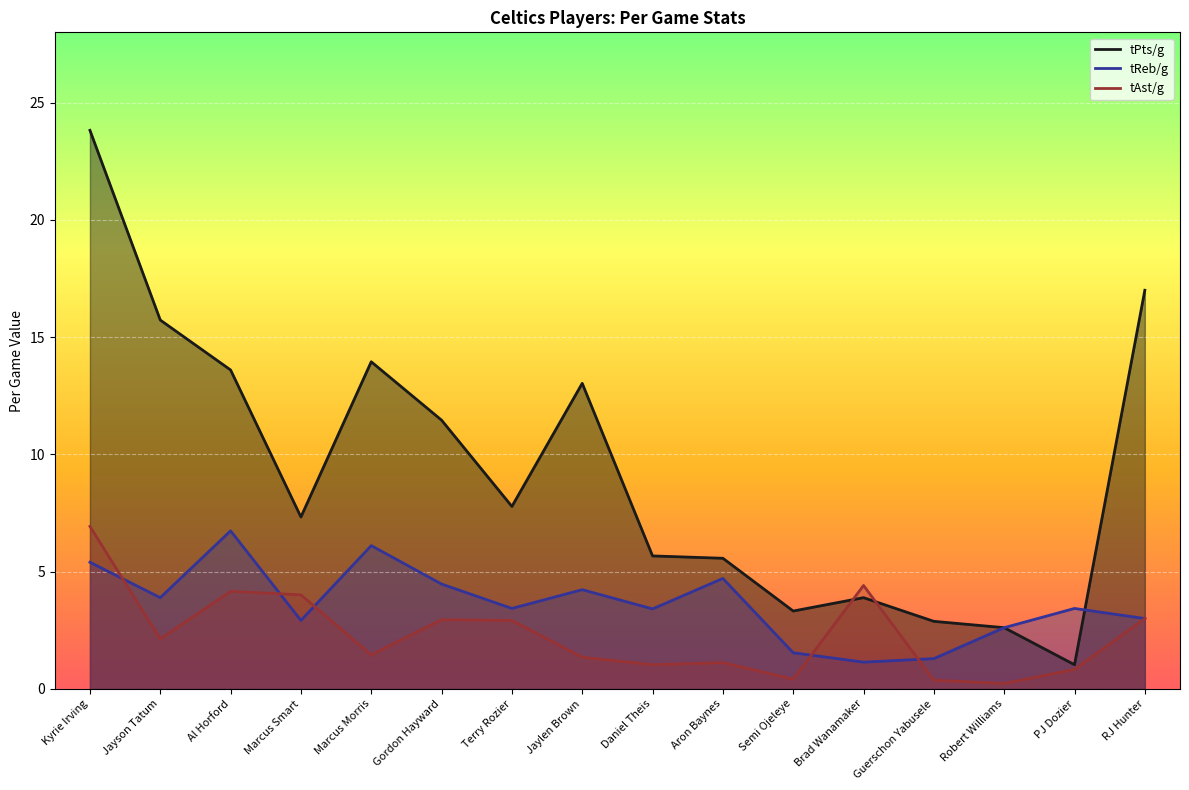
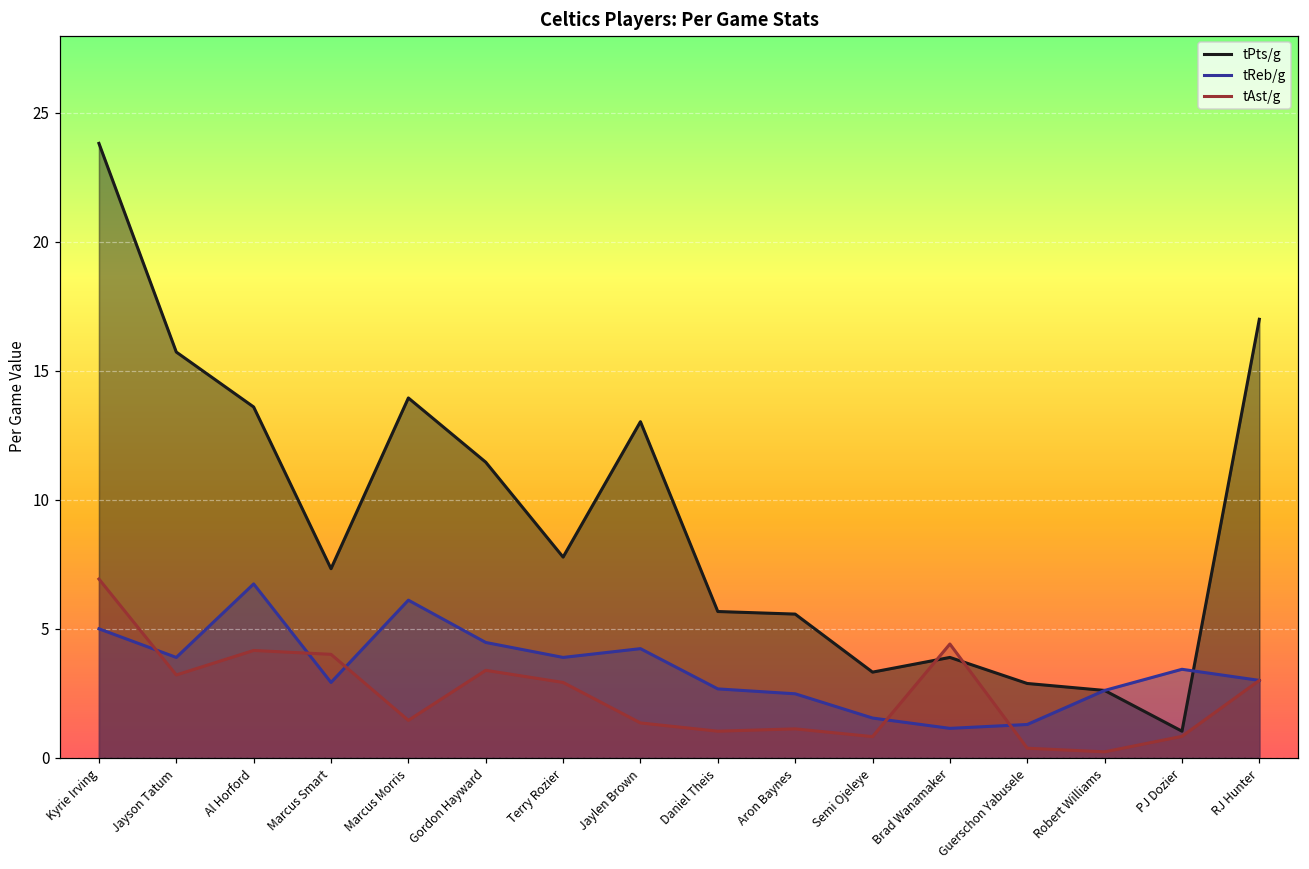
  {
    "tPts/g": {
      "Kyrie Irving": 23.8,
      "Jayson Tatum": 15.7,
      "Al Horford": 13.6,
      "Marcus Smart": 7.3,
      "Marcus Morris": 14.0,
      "Gordon Hayward": 11.5,
      "Terry Rozier": 7.8,
      "Jaylen Brown": 13.0,
      "Daniel Theis": 5.7,
      "Aron Baynes": 5.6,
      "Semi Ojeleye": 3.3,
      "Brad Wanamaker": 3.9,
      "Guerschon Yabusele": 2.9,
      "PJ Dozier": 1.0,
      "RJ Hunter": 17.0
    },
    "tReb/g": {
-     "Kyrie Irving": 5.4,
+     "Kyrie Irving": 5.0,
      "Jayson Tatum": 3.9,
      "Al Horford": 6.7,
      "Marcus Smart": 2.9,
      "Marcus Morris": 6.1,
      "Gordon Hayward": 4.5,
-     "Terry Rozier": 3.4,
+     "Terry Rozier": 3.9,
      "Jaylen Brown": 4.2,
-     "Daniel Theis": 3.4,
-     "Aron Baynes": 4.7,
+     "Daniel Theis": 2.7,
+     "Aron Baynes": 2.5,
      "Semi Ojeleye": 1.5,
      "Brad Wanamaker": 1.1,
      "Guerschon Yabusele": 1.3,
      "PJ Dozier": 3.4
    },
    "tAst/g": {
      "Kyrie Irving": 6.9,
-     "Jayson Tatum": 2.1,
+     "Jayson Tatum": 3.2,
      "Al Horford": 4.2,
      "Marcus Smart": 4.0,
      "Marcus Morris": 1.5,
-     "Gordon Hayward": 3.0,
+     "Gordon Hayward": 3.4,
      "Terry Rozier": 2.9,
      "Jaylen Brown": 1.4,
      "Daniel Theis": 1.0,
      "Aron Baynes": 1.1,
-     "Semi Ojeleye": 0.4,
+     "Semi Ojeleye": 0.8,
      "Brad Wanamaker": 4.4,
      "Guerschon Yabusele": 0.4,
      "Robert Williams": 0.2,
      "PJ Dozier": 0.8
    }
  }
